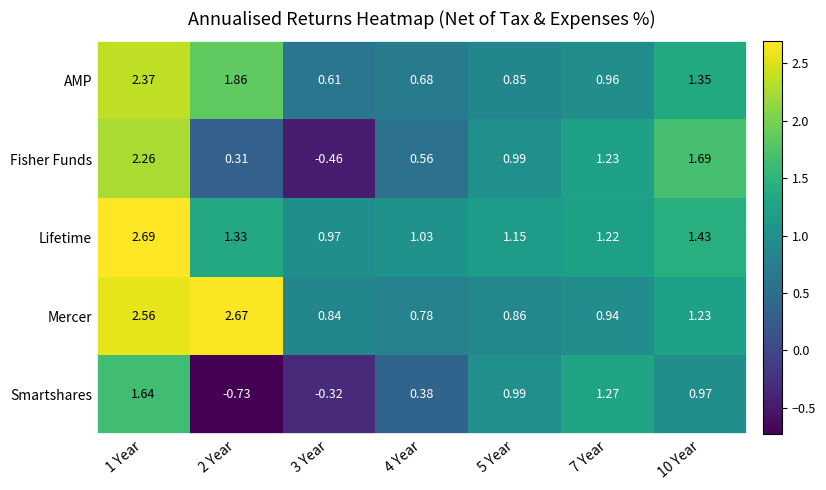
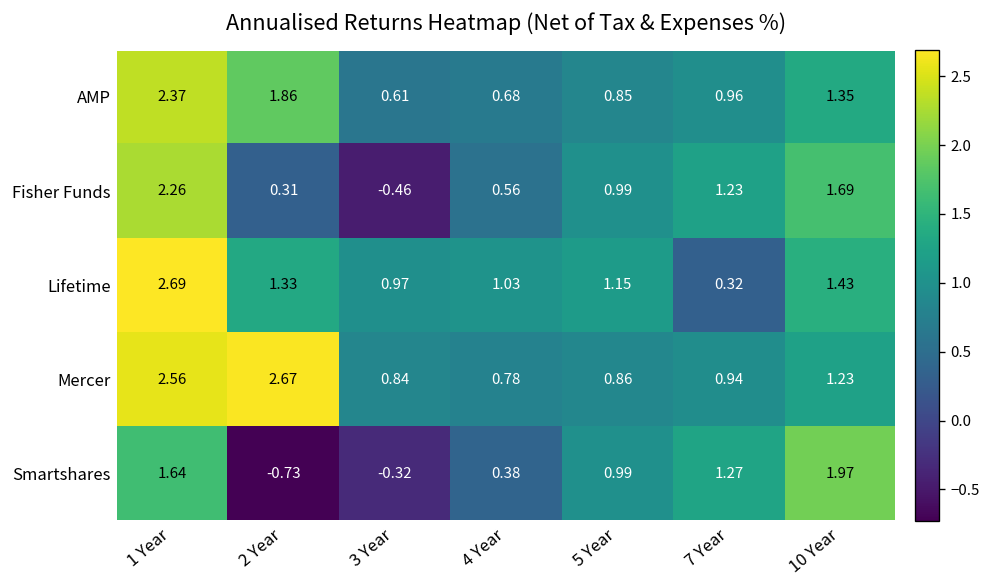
  {
    "AMP": {
      "1 Year": 2.37,
      "2 Year": 1.86,
      "3 Year": 0.61,
      "4 Year": 0.68,
      "5 Year": 0.85,
      "7 Year": 0.96,
      "10 Year": 1.35
    },
    "Fisher Funds": {
      "1 Year": 2.26,
      "2 Year": 0.31,
      "3 Year": -0.46,
      "4 Year": 0.56,
      "5 Year": 0.99,
      "7 Year": 1.23,
      "10 Year": 1.69
    },
    "Lifetime": {
      "1 Year": 2.69,
      "2 Year": 1.33,
      "3 Year": 0.97,
      "4 Year": 1.03,
      "5 Year": 1.15,
-     "7 Year": 1.22,
+     "7 Year": 0.32,
      "10 Year": 1.43
    },
    "Mercer": {
      "1 Year": 2.56,
      "2 Year": 2.67,
      "3 Year": 0.84,
      "4 Year": 0.78,
      "5 Year": 0.86,
      "7 Year": 0.94,
      "10 Year": 1.23
    },
    "Smartshares": {
      "1 Year": 1.64,
      "2 Year": -0.73,
      "3 Year": -0.32,
      "4 Year": 0.38,
      "5 Year": 0.99,
      "7 Year": 1.27,
-     "10 Year": 0.97
+     "10 Year": 1.97
    }
  }
